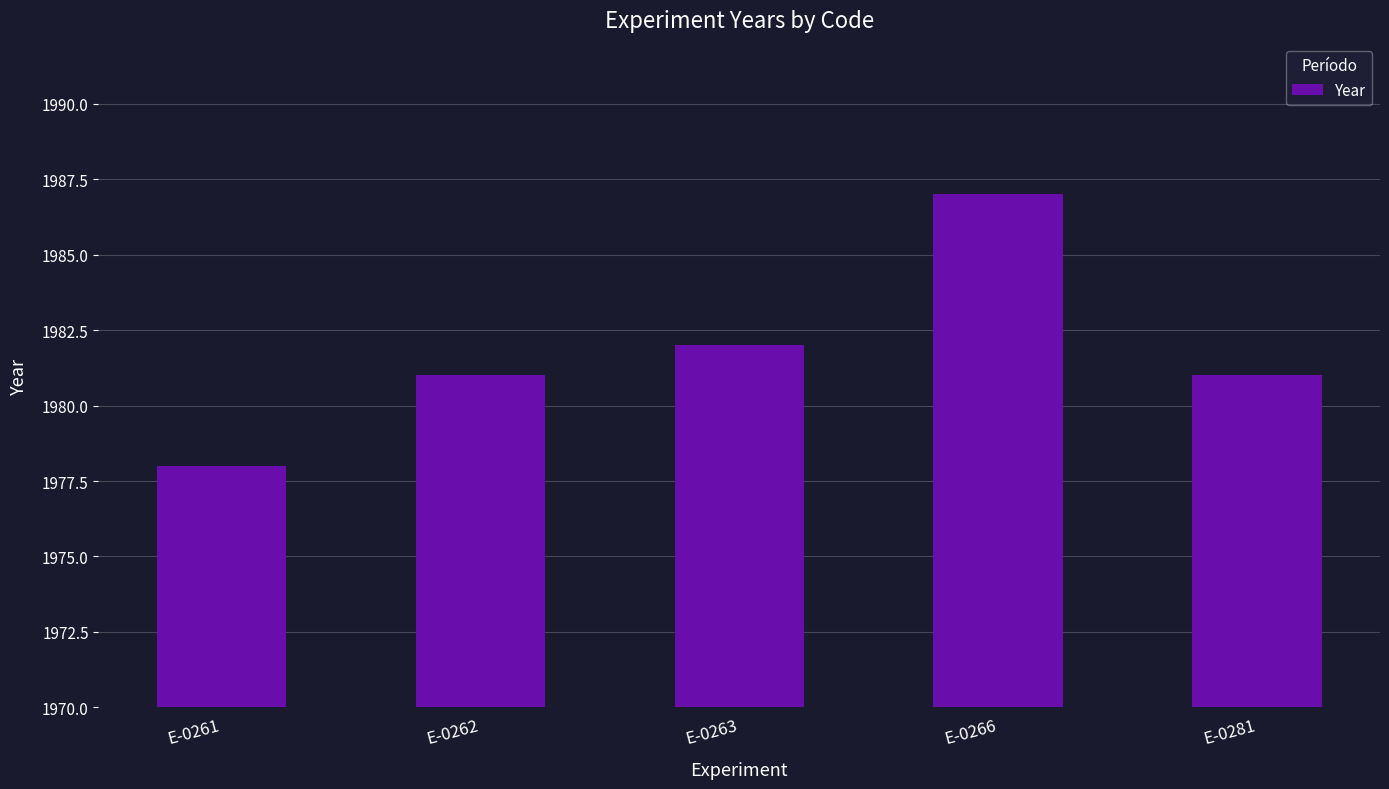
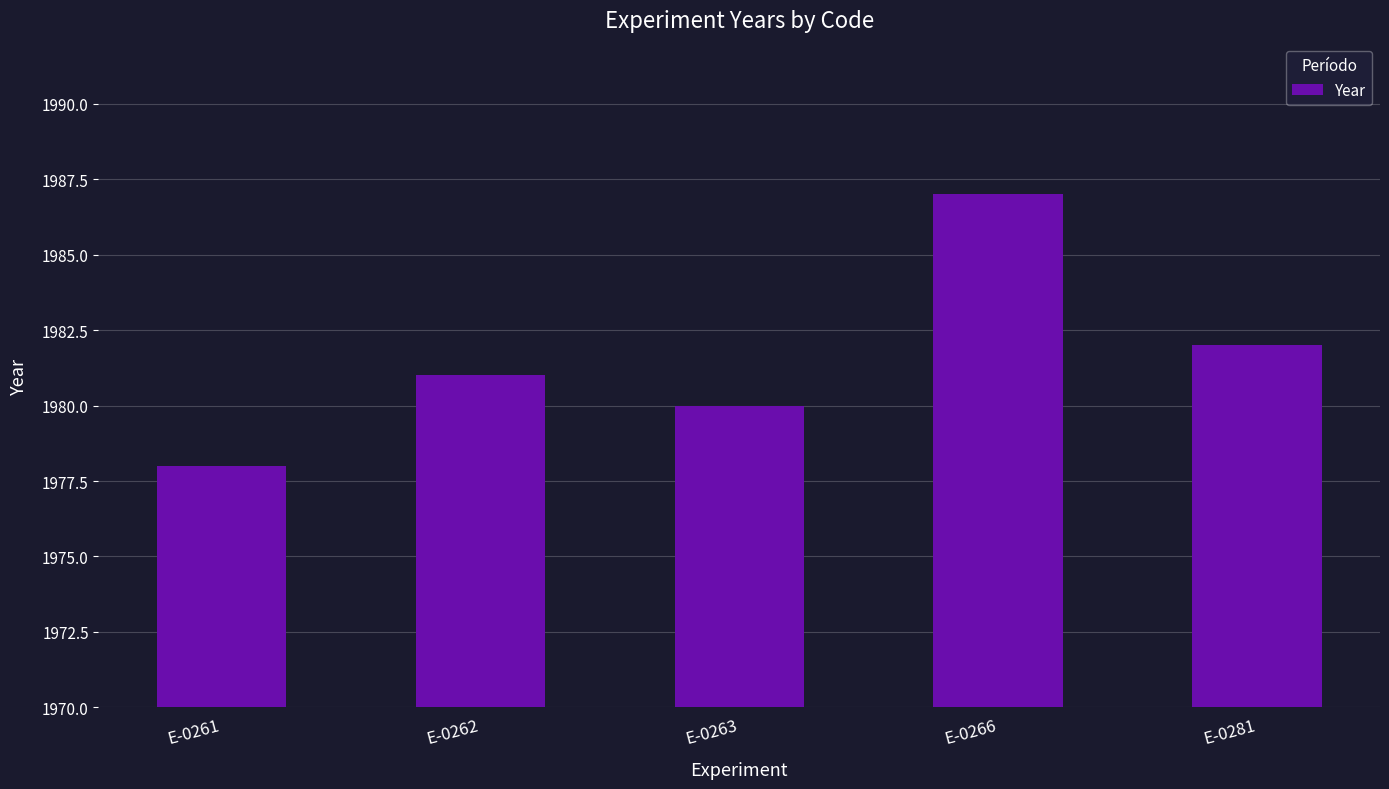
  {
    "E-0261": 1978,
    "E-0262": 1981,
-   "E-0263": 1982,
+   "E-0263": 1980,
    "E-0266": 1987,
-   "E-0281": 1981
+   "E-0281": 1982
  }
